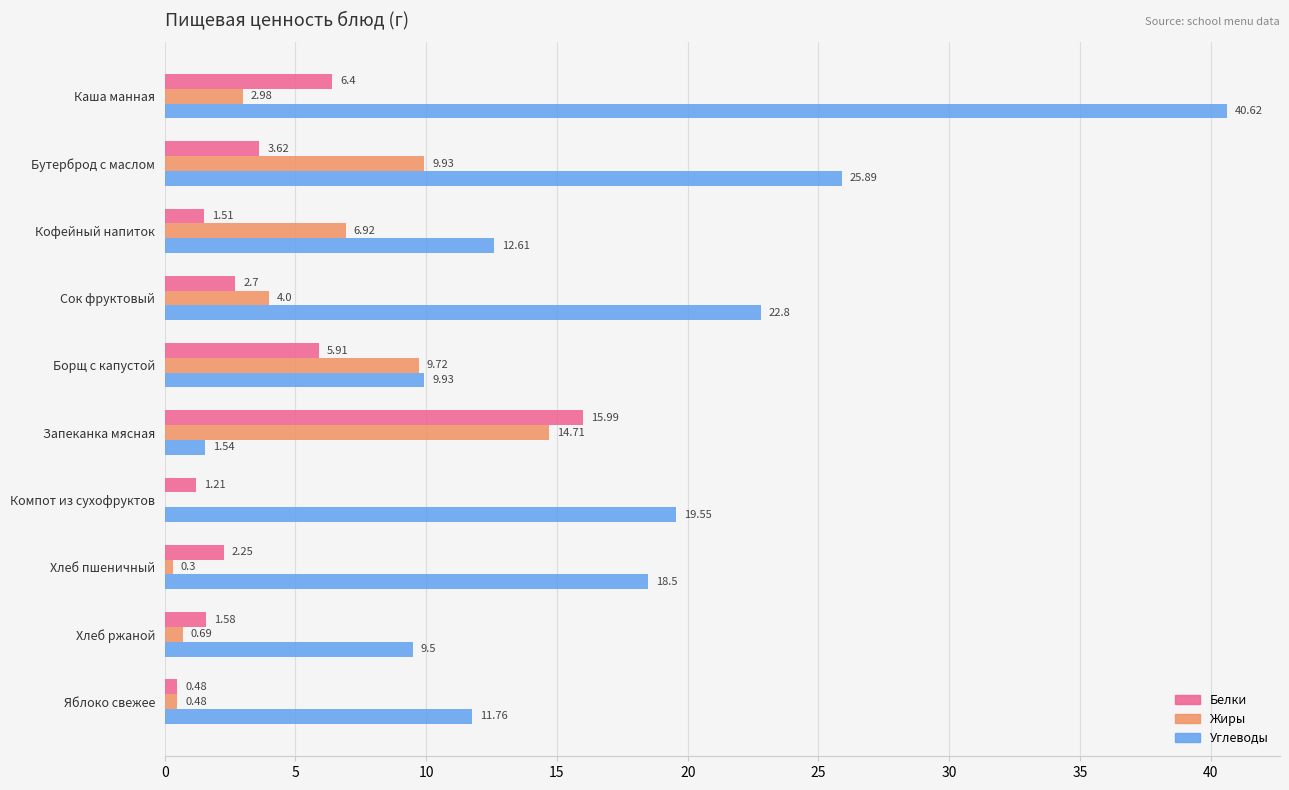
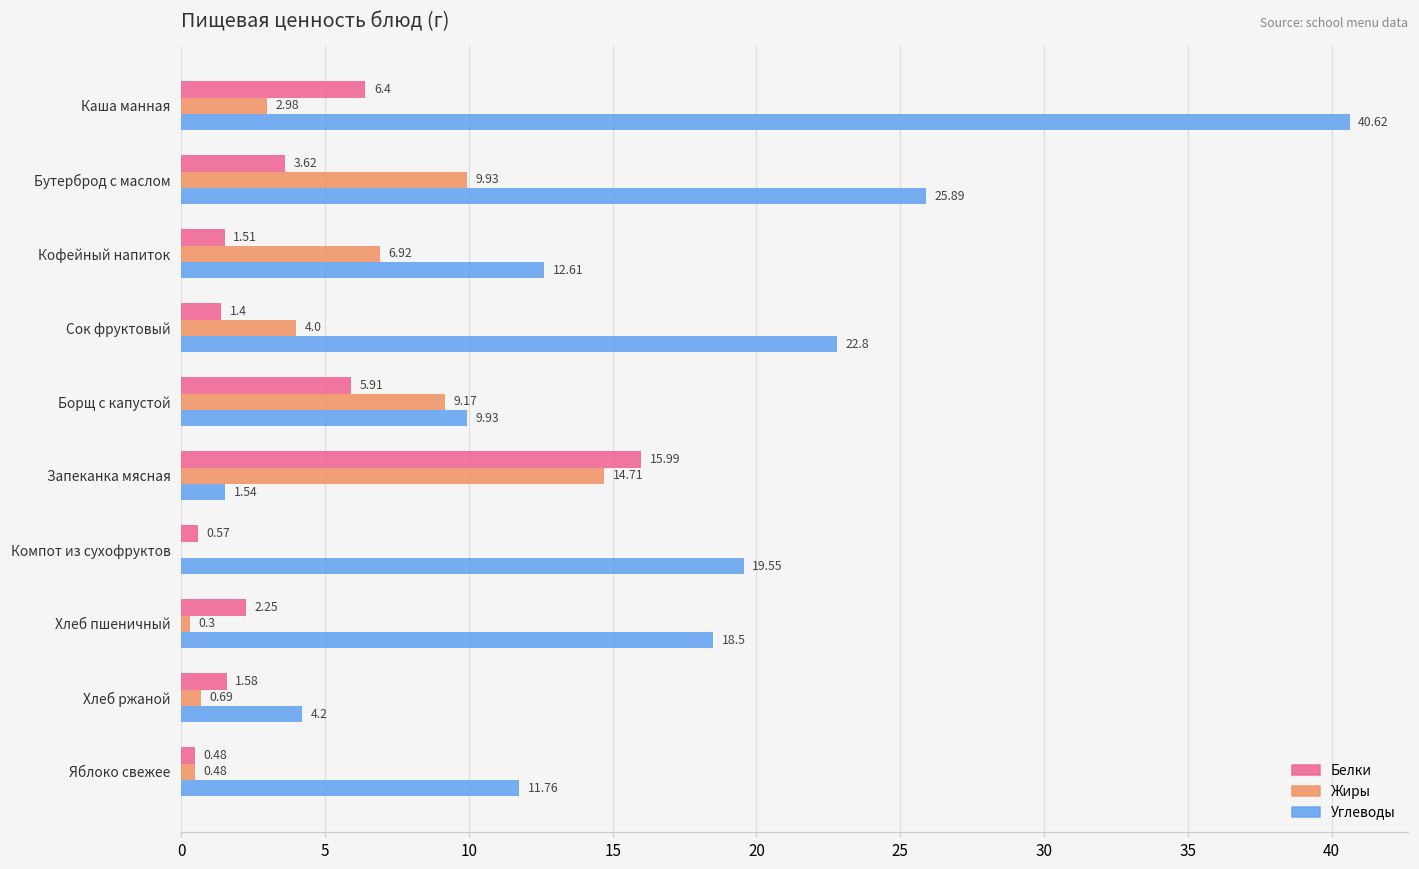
  {
    "Белки": {
      "Каша манная": 6.4,
      "Бутерброд с маслом": 3.62,
      "Кофейный напиток": 1.51,
-     "Сок фруктовый": 2.7,
+     "Сок фруктовый": 1.4,
      "Борщ с капустой": 5.91,
      "Запеканка мясная": 15.99,
-     "Компот из сухофруктов": 1.21,
+     "Компот из сухофруктов": 0.57,
      "Хлеб пшеничный": 2.25,
      "Хлеб ржаной": 1.58,
      "Яблоко свежее": 0.48
    },
    "Жиры": {
      "Каша манная": 2.98,
      "Бутерброд с маслом": 9.93,
      "Кофейный напиток": 6.92,
      "Сок фруктовый": 4.0,
-     "Борщ с капустой": 9.72,
+     "Борщ с капустой": 9.17,
      "Запеканка мясная": 14.71,
      "Хлеб пшеничный": 0.3,
      "Хлеб ржаной": 0.69,
      "Яблоко свежее": 0.48
    },
    "Углеводы": {
      "Каша манная": 40.62,
      "Бутерброд с маслом": 25.89,
      "Кофейный напиток": 12.61,
      "Сок фруктовый": 22.8,
      "Борщ с капустой": 9.93,
      "Запеканка мясная": 1.54,
      "Компот из сухофруктов": 19.55,
      "Хлеб пшеничный": 18.5,
-     "Хлеб ржаной": 9.5,
+     "Хлеб ржаной": 4.2,
      "Яблоко свежее": 11.76
    }
  }
